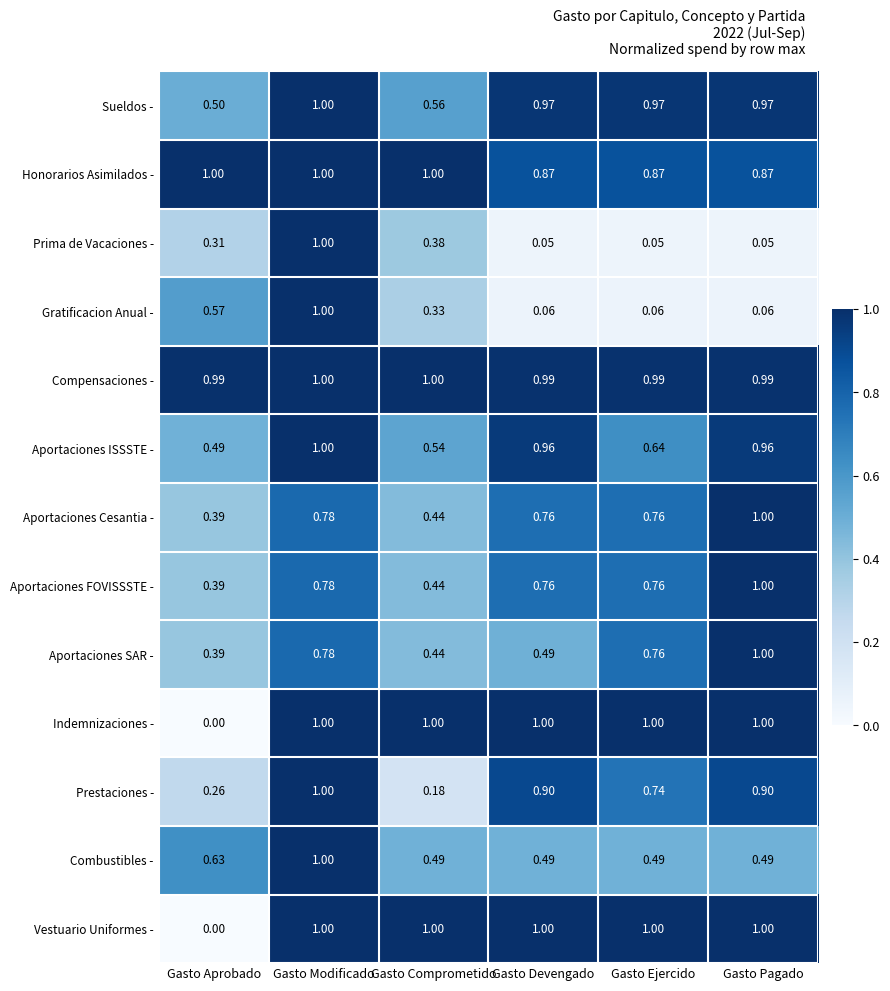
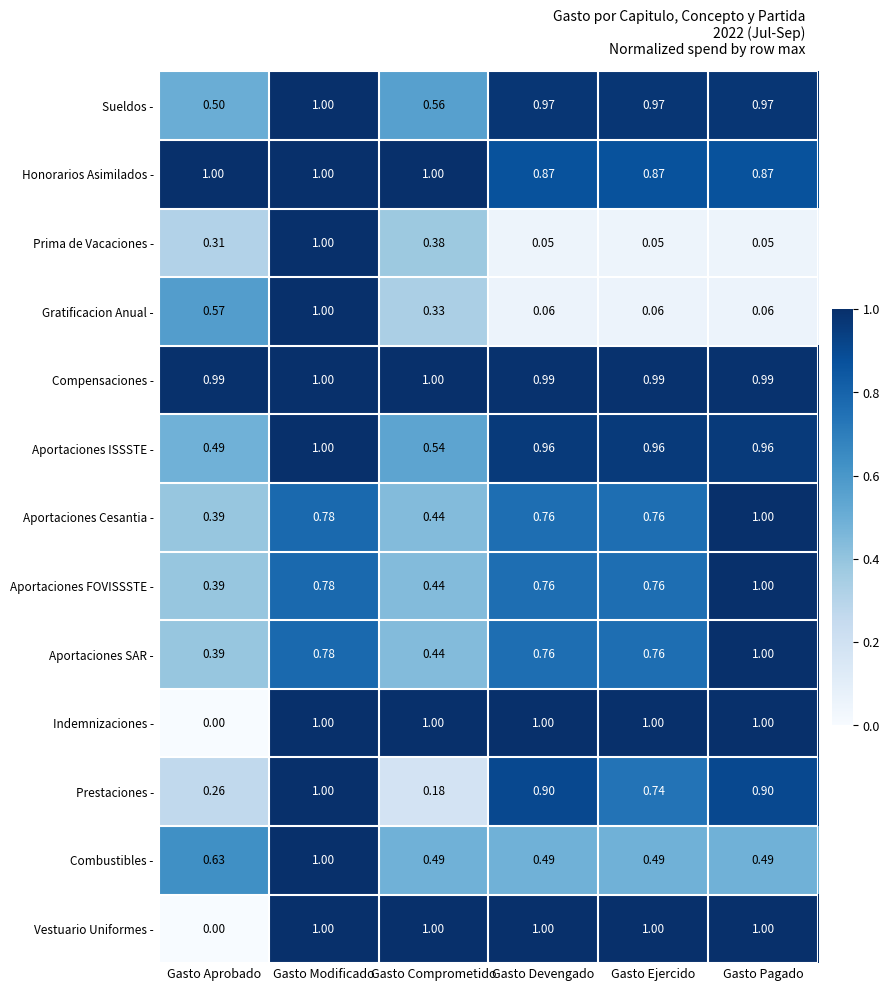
  {
    "Sueldos -": {
      "Gasto Aprobado": 0.50,
      "Gasto Modificado": 1.00,
      "Gasto Comprometido": 0.56,
      "Gasto Devengado": 0.97,
      "Gasto Ejercido": 0.97,
      "Gasto Pagado": 0.97
    },
    "Honorarios Asimilados -": {
      "Gasto Aprobado": 1.00,
      "Gasto Modificado": 1.00,
      "Gasto Comprometido": 1.00,
      "Gasto Devengado": 0.87,
      "Gasto Ejercido": 0.87,
      "Gasto Pagado": 0.87
    },
    "Prima de Vacaciones -": {
      "Gasto Aprobado": 0.31,
      "Gasto Modificado": 1.00,
      "Gasto Comprometido": 0.38,
      "Gasto Devengado": 0.05,
      "Gasto Ejercido": 0.05,
      "Gasto Pagado": 0.05
    },
    "Gratificacion Anual -": {
      "Gasto Aprobado": 0.57,
      "Gasto Modificado": 1.00,
      "Gasto Comprometido": 0.33,
      "Gasto Devengado": 0.06,
      "Gasto Ejercido": 0.06,
      "Gasto Pagado": 0.06
    },
    "Compensaciones -": {
      "Gasto Aprobado": 0.99,
      "Gasto Modificado": 1.00,
      "Gasto Comprometido": 1.00,
      "Gasto Devengado": 0.99,
      "Gasto Ejercido": 0.99,
      "Gasto Pagado": 0.99
    },
    "Aportaciones ISSSTE -": {
      "Gasto Aprobado": 0.49,
      "Gasto Modificado": 1.00,
      "Gasto Comprometido": 0.54,
      "Gasto Devengado": 0.96,
-     "Gasto Ejercido": 0.64,
+     "Gasto Ejercido": 0.96,
      "Gasto Pagado": 0.96
    },
    "Aportaciones Cesantia -": {
      "Gasto Aprobado": 0.39,
      "Gasto Modificado": 0.78,
      "Gasto Comprometido": 0.44,
      "Gasto Devengado": 0.76,
      "Gasto Ejercido": 0.76,
      "Gasto Pagado": 1.00
    },
    "Aportaciones FOVISSSTE -": {
      "Gasto Aprobado": 0.39,
      "Gasto Modificado": 0.78,
      "Gasto Comprometido": 0.44,
      "Gasto Devengado": 0.76,
      "Gasto Ejercido": 0.76,
      "Gasto Pagado": 1.00
    },
    "Aportaciones SAR -": {
      "Gasto Aprobado": 0.39,
      "Gasto Modificado": 0.78,
      "Gasto Comprometido": 0.44,
-     "Gasto Devengado": 0.49,
+     "Gasto Devengado": 0.76,
      "Gasto Ejercido": 0.76,
      "Gasto Pagado": 1.00
    },
    "Indemnizaciones -": {
      "Gasto Aprobado": 0.00,
      "Gasto Modificado": 1.00,
      "Gasto Comprometido": 1.00,
      "Gasto Devengado": 1.00,
      "Gasto Ejercido": 1.00,
      "Gasto Pagado": 1.00
    },
    "Prestaciones -": {
      "Gasto Aprobado": 0.26,
      "Gasto Modificado": 1.00,
      "Gasto Comprometido": 0.18,
      "Gasto Devengado": 0.90,
      "Gasto Ejercido": 0.74,
      "Gasto Pagado": 0.90
    },
    "Combustibles -": {
      "Gasto Aprobado": 0.63,
      "Gasto Modificado": 1.00,
      "Gasto Comprometido": 0.49,
      "Gasto Devengado": 0.49,
      "Gasto Ejercido": 0.49,
      "Gasto Pagado": 0.49
    },
    "Vestuario Uniformes -": {
      "Gasto Aprobado": 0.00,
      "Gasto Modificado": 1.00,
      "Gasto Comprometido": 1.00,
      "Gasto Devengado": 1.00,
      "Gasto Ejercido": 1.00,
      "Gasto Pagado": 1.00
    }
  }
